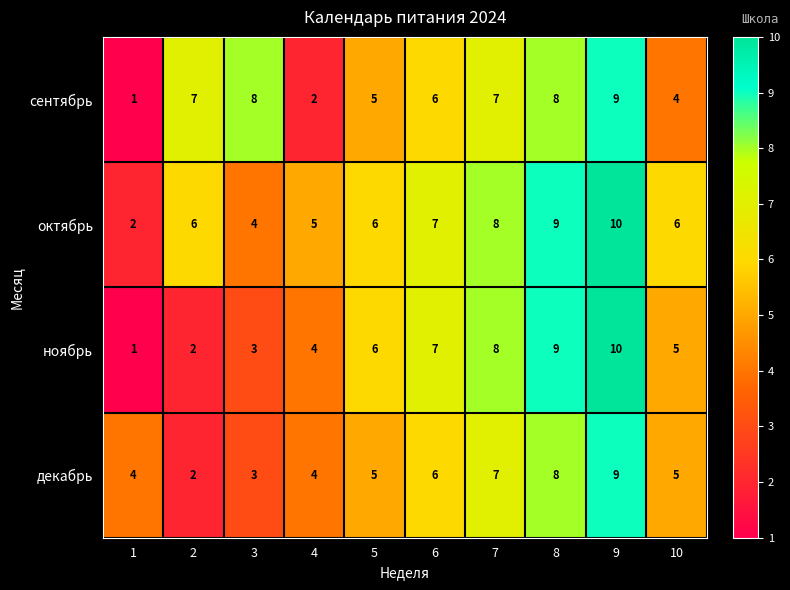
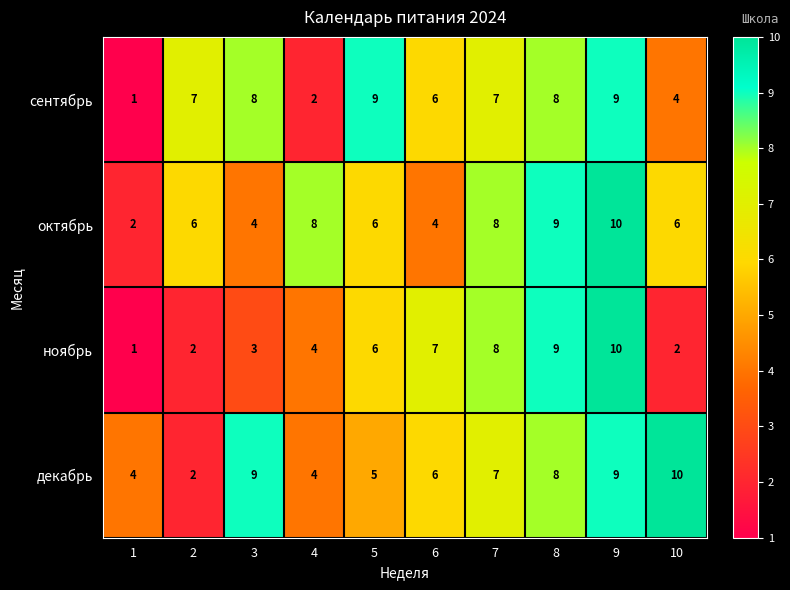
  {
    "сентябрь": {
      "1": 1,
      "2": 7,
      "3": 8,
      "4": 2,
-     "5": 5,
+     "5": 9,
      "6": 6,
      "7": 7,
      "8": 8,
      "9": 9,
      "10": 4
    },
    "октябрь": {
      "1": 2,
      "2": 6,
      "3": 4,
-     "4": 5,
+     "4": 8,
      "5": 6,
-     "6": 7,
+     "6": 4,
      "7": 8,
      "8": 9,
      "9": 10,
      "10": 6
    },
    "ноябрь": {
      "1": 1,
      "2": 2,
      "3": 3,
      "4": 4,
      "5": 6,
      "6": 7,
      "7": 8,
      "8": 9,
      "9": 10,
-     "10": 5
+     "10": 2
    },
    "декабрь": {
      "1": 4,
      "2": 2,
-     "3": 3,
+     "3": 9,
      "4": 4,
      "5": 5,
      "6": 6,
      "7": 7,
      "8": 8,
      "9": 9,
-     "10": 5
+     "10": 10
    }
  }
